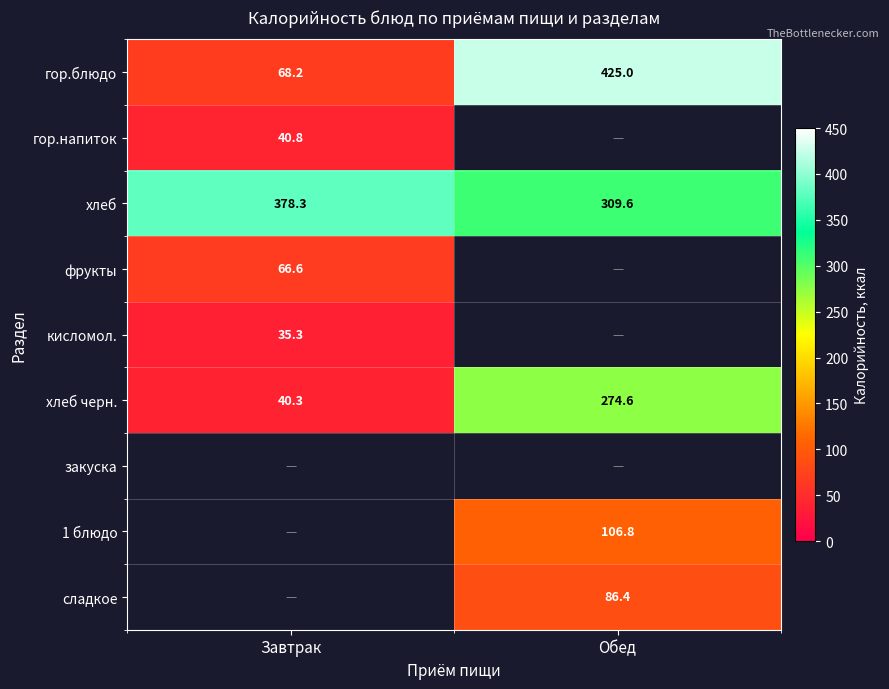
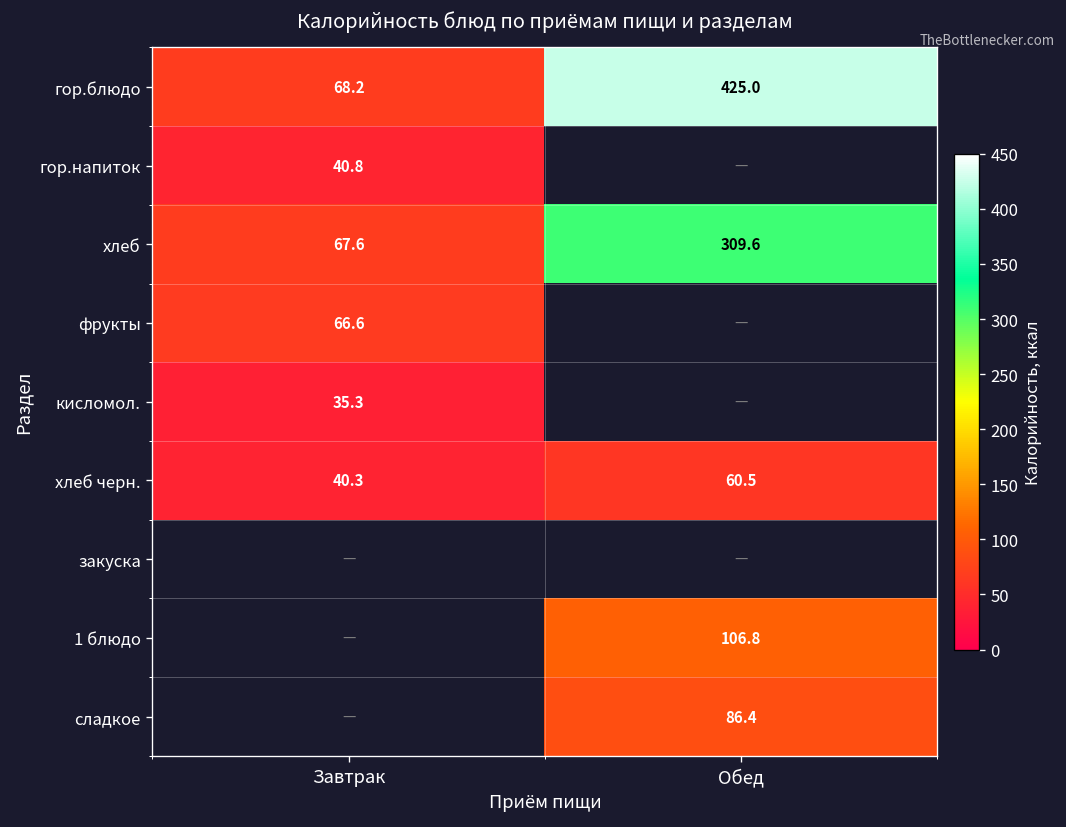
  {
    "гор.блюдо": {
      "Завтрак": 68.2,
      "Обед": 425.0
    },
    "гор.напиток": {
      "Завтрак": 40.8
    },
    "хлеб": {
-     "Завтрак": 378.3,
+     "Завтрак": 67.6,
      "Обед": 309.6
    },
    "фрукты": {
      "Завтрак": 66.6
    },
    "кисломол.": {
      "Завтрак": 35.3
    },
    "хлеб черн.": {
      "Завтрак": 40.3,
-     "Обед": 274.6
+     "Обед": 60.5
    },
    "1 блюдо": {
      "Обед": 106.8
    },
    "сладкое": {
      "Обед": 86.4
    }
  }
